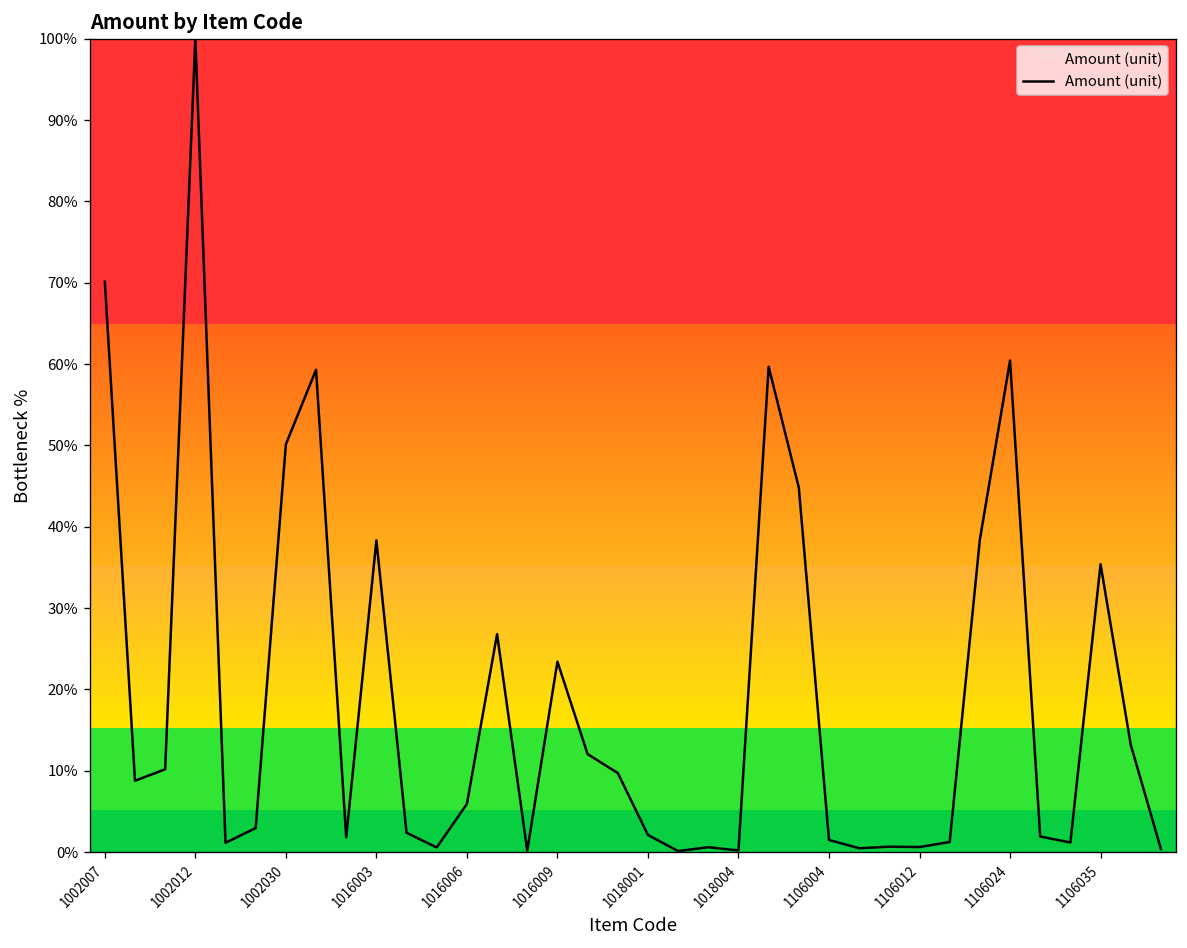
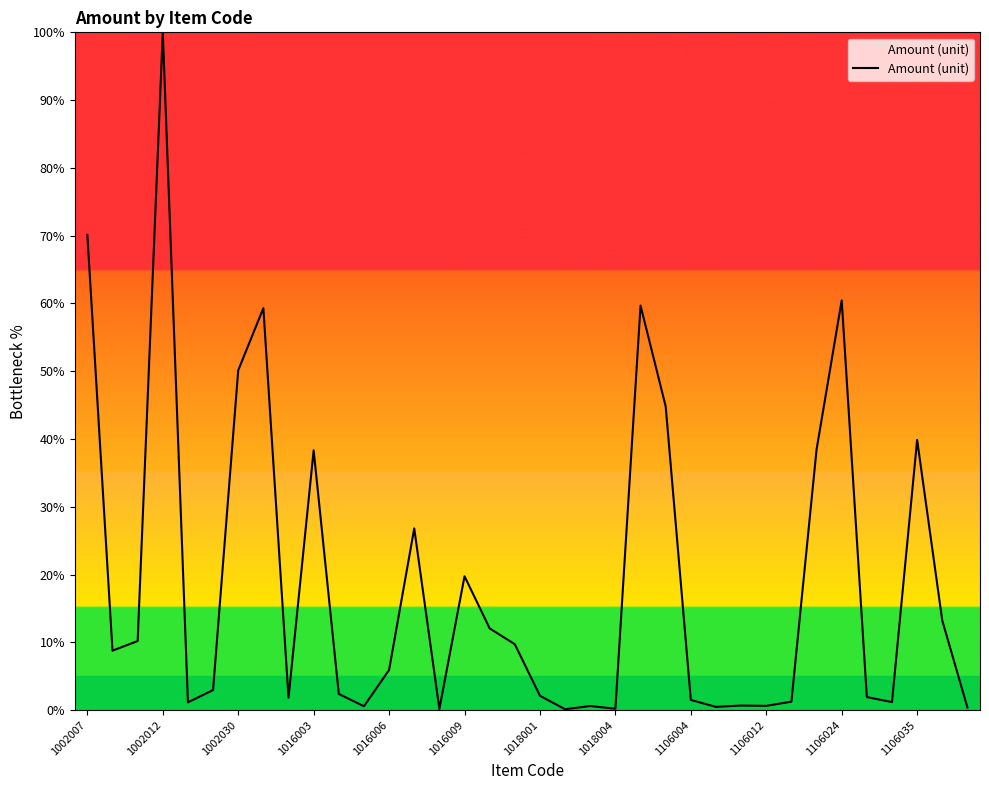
  {
    "1002007": "70%",
    "1002012": "100%",
    "1002030": "50%",
    "1016003": "38%",
    "1016006": "6%",
-   "1016009": "23%",
+   "1016009": "20%",
    "1106024": "60%",
-   "1106035": "35%"
+   "1106035": "40%"
  }
